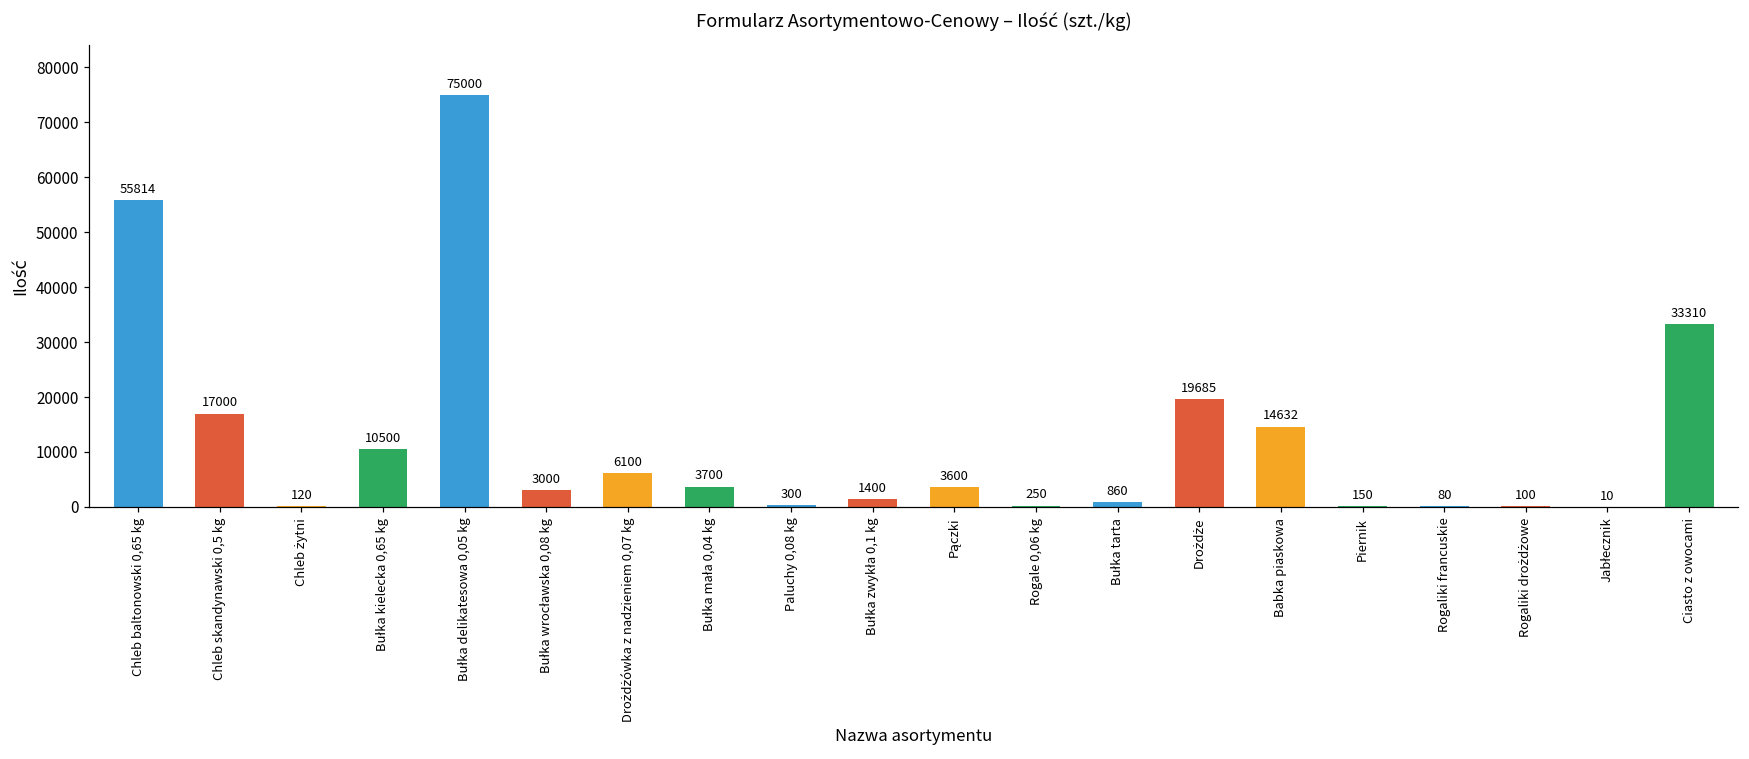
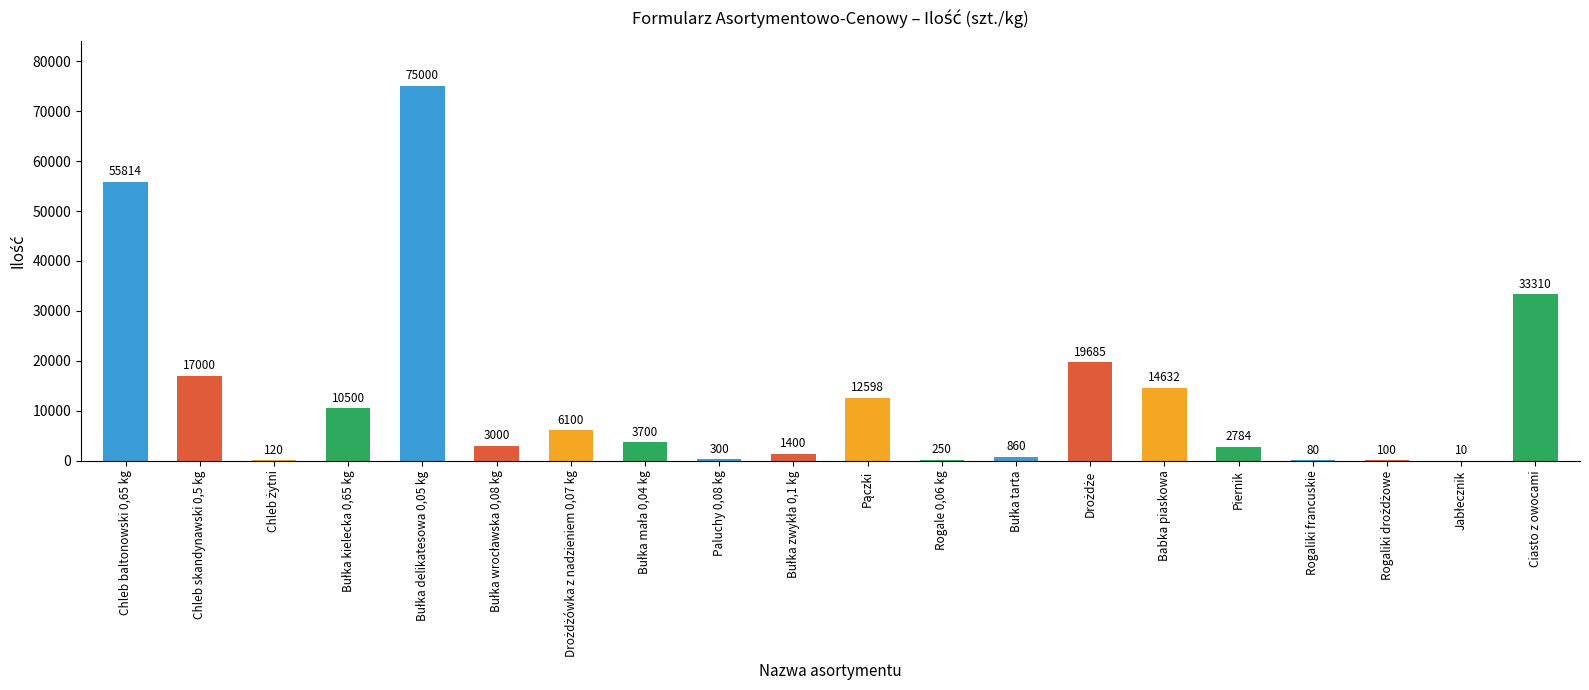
  {
    "Chleb baltonowski 0,65 kg": 55814,
    "Chleb skandynawski 0,5 kg": 17000,
    "Chleb żytni": 120,
    "Bułka kielecka 0,65 kg": 10500,
    "Bułka delikatesowa 0,05 kg": 75000,
    "Bułka wrocławska 0,08 kg": 3000,
    "Drożdżówka z nadzieniem 0,07 kg": 6100,
    "Bułka mała 0,04 kg": 3700,
    "Paluchy 0,08 kg": 300,
    "Bułka zwykła 0,1 kg": 1400,
-   "Pączki": 3600,
+   "Pączki": 12598,
    "Rogale 0,06 kg": 250,
    "Bułka tarta": 860,
    "Drożdże": 19685,
    "Babka piaskowa": 14632,
-   "Piernik": 150,
+   "Piernik": 2784,
    "Rogaliki francuskie": 80,
    "Rogaliki drożdżowe": 100,
    "Jabłecznik": 10,
    "Ciasto z owocami": 33310
  }
